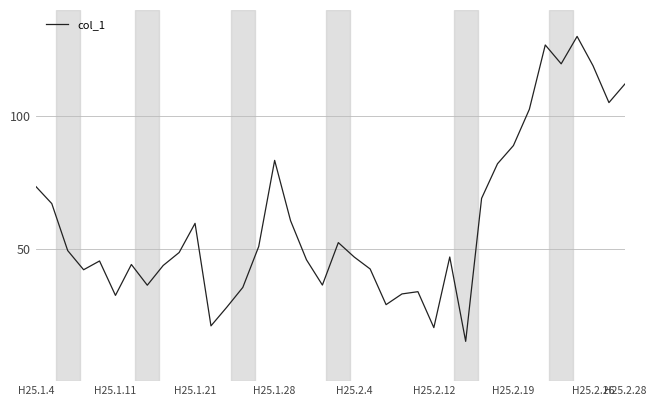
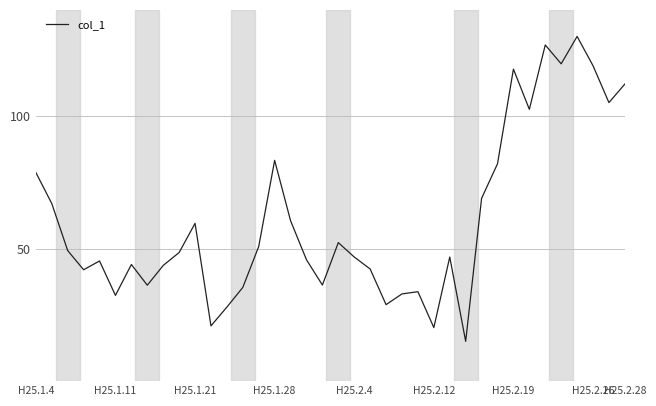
  {
-   "H25.1.4": 73,
+   "H25.1.4": 79,
    "H25.1.11": 32,
    "H25.1.21": 60,
    "H25.1.28": 83,
    "H25.2.4": 47,
    "H25.2.12": 20,
-   "H25.2.19": 89
+   "H25.2.19": 118
  }
